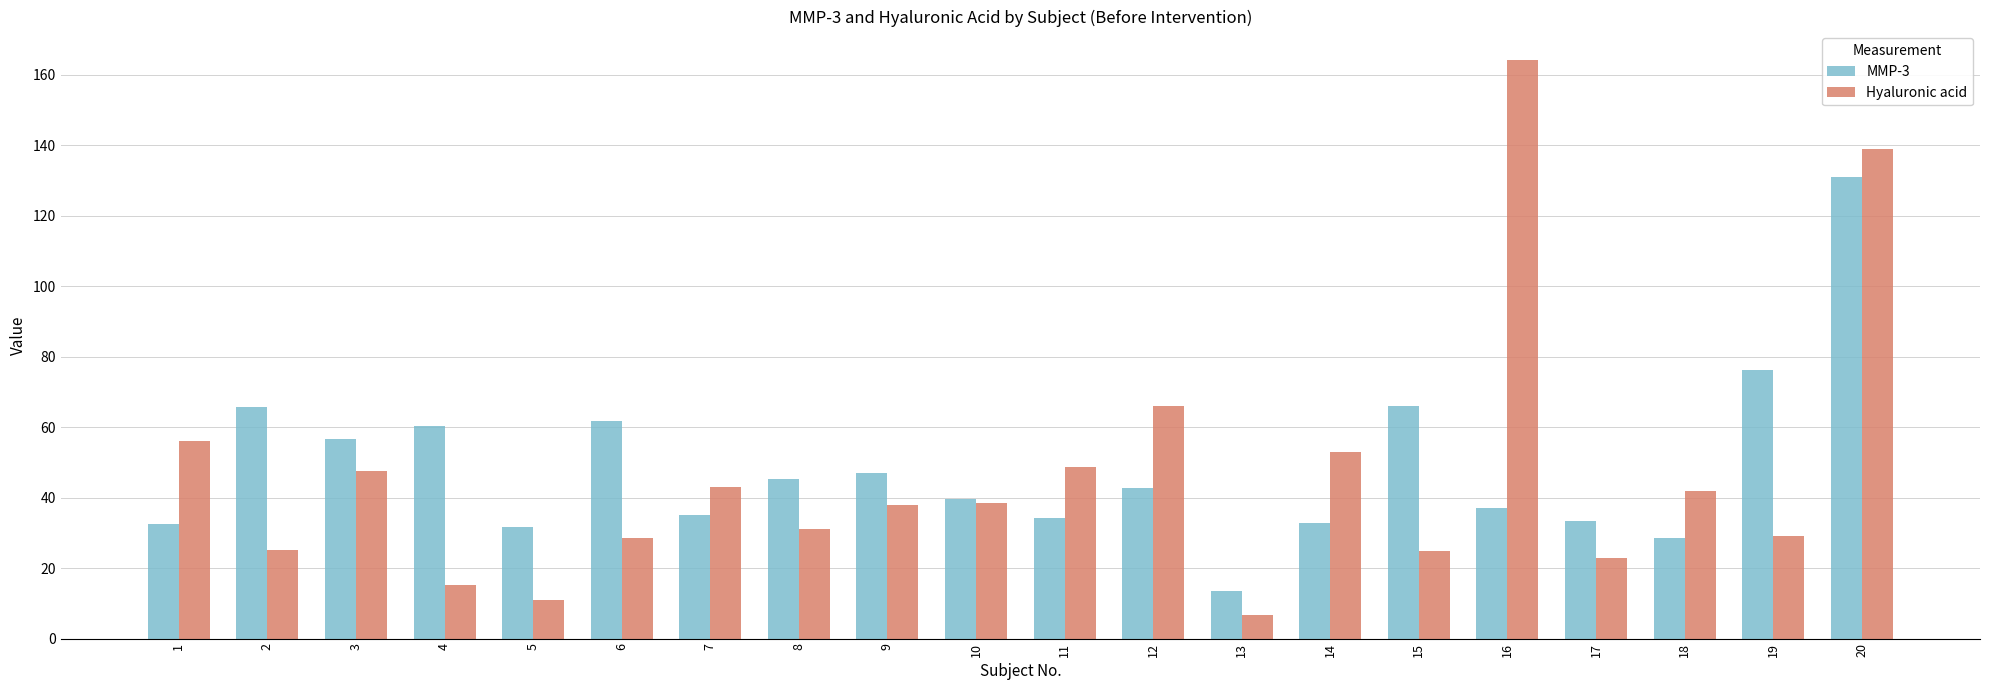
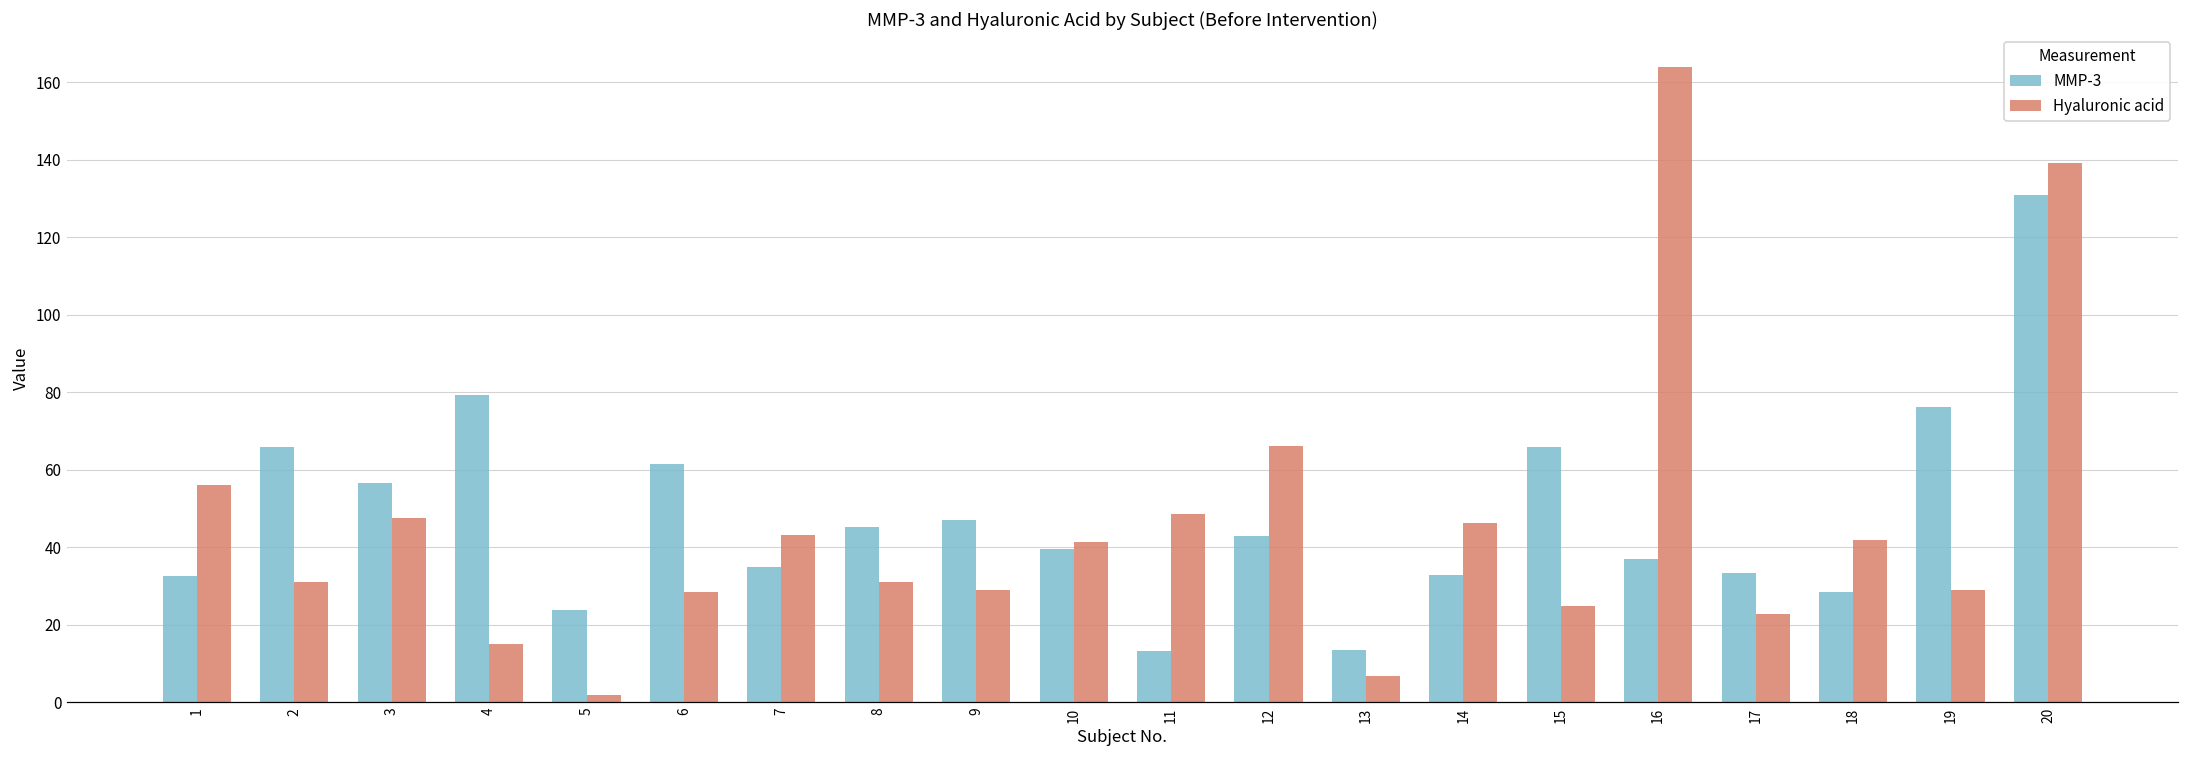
  {
    "MMP-3": {
      "1": 33,
      "2": 66,
      "3": 57,
-     "4": 60,
-     "5": 32,
+     "4": 79,
+     "5": 24,
      "6": 62,
      "7": 35,
      "8": 45,
      "9": 47,
      "10": 40,
-     "11": 34,
+     "11": 13,
      "12": 43,
      "13": 14,
      "14": 33,
      "15": 66,
      "16": 37,
      "17": 33,
      "18": 29,
      "19": 76,
      "20": 131
    },
    "Hyaluronic acid": {
      "1": 56,
-     "2": 25,
+     "2": 31,
      "3": 48,
      "4": 15,
-     "5": 11,
+     "5": 2,
      "6": 28,
      "7": 43,
      "8": 31,
-     "9": 38,
-     "10": 39,
+     "9": 29,
+     "10": 41,
      "11": 49,
      "12": 66,
      "13": 7,
-     "14": 53,
+     "14": 46,
      "15": 25,
      "16": 164,
      "17": 23,
      "18": 42,
      "19": 29,
      "20": 139
    }
  }
